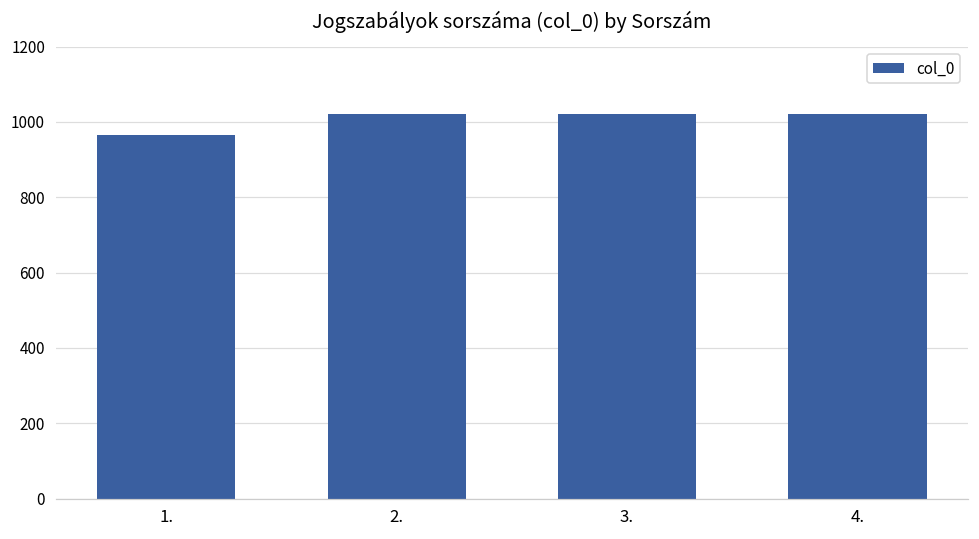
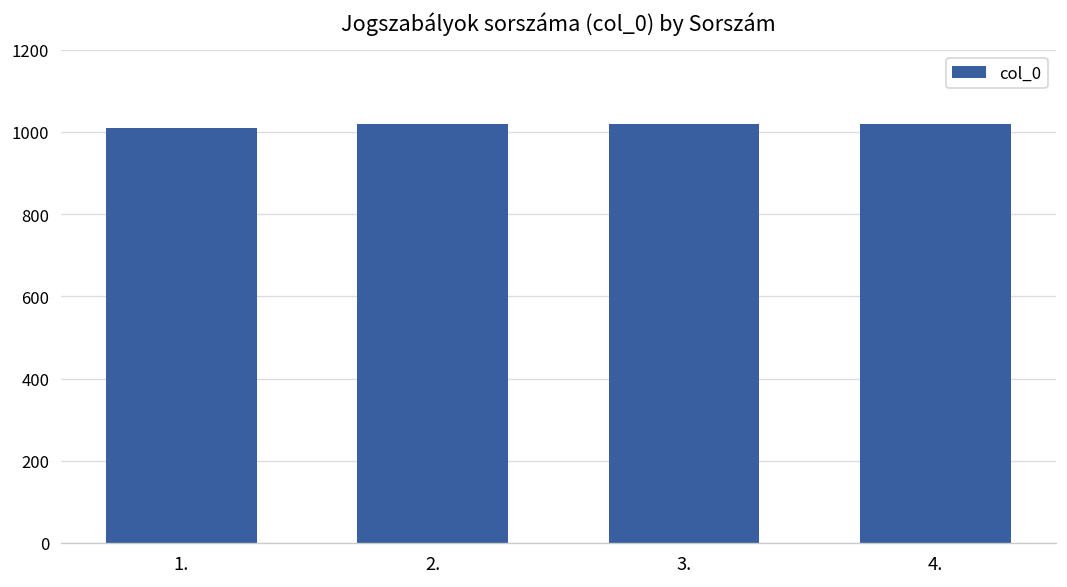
  {
-   "1.": 970,
+   "1.": 1010,
    "2.": 1020,
    "3.": 1020,
    "4.": 1020
  }
